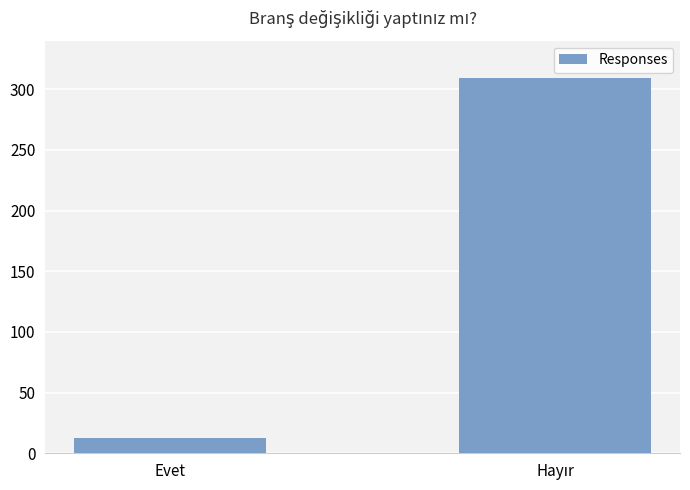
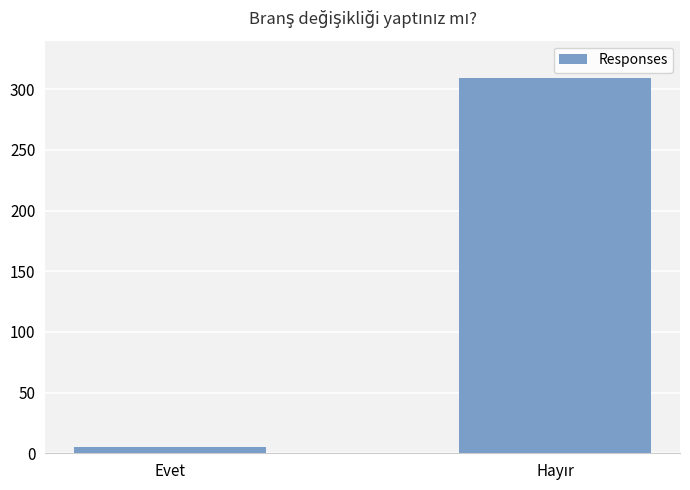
  {
-   "Evet": 13,
+   "Evet": 5,
    "Hayır": 309
  }
